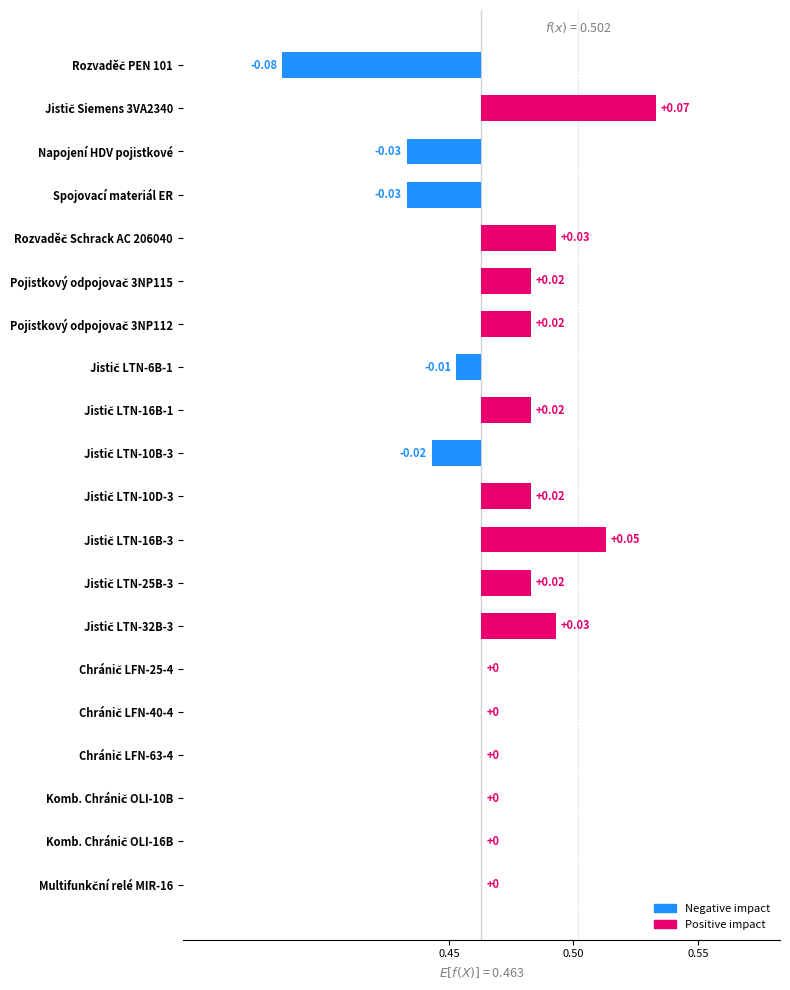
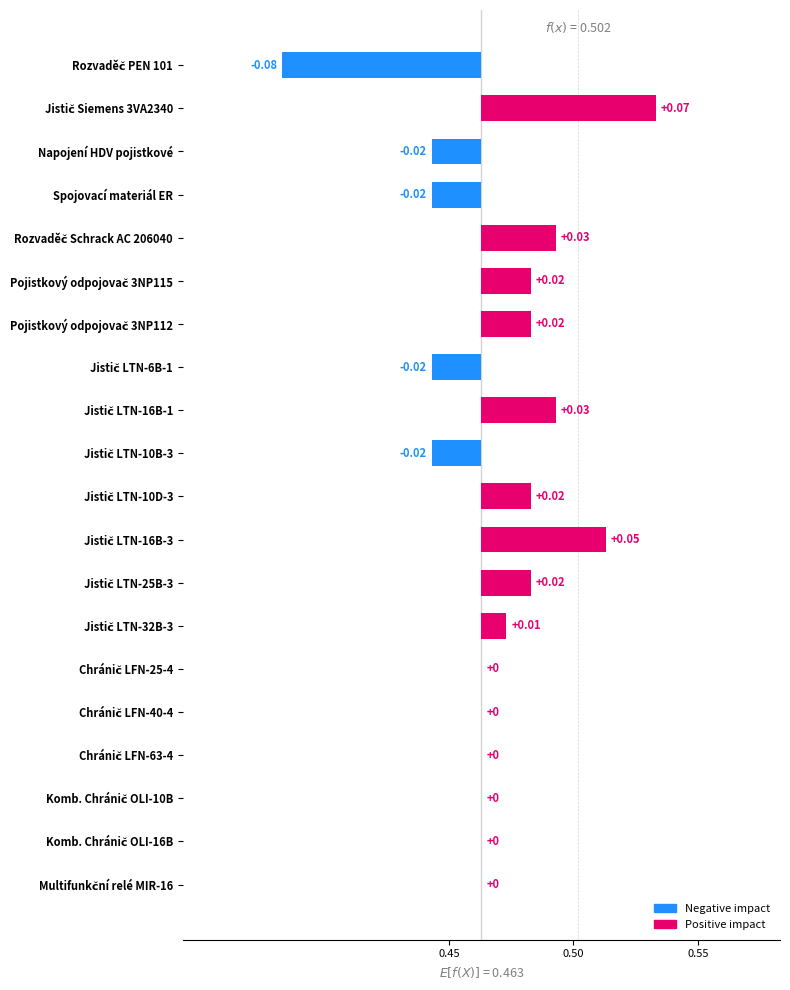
  {
    "Rozvaděč PEN 101": "-0.08",
    "Jistič Siemens 3VA2340": "+0.07",
-   "Napojení HDV pojistkové": "-0.03",
-   "Spojovací materiál ER": "-0.03",
+   "Napojení HDV pojistkové": "-0.02",
+   "Spojovací materiál ER": "-0.02",
    "Rozvaděč Schrack AC 206040": "+0.03",
    "Pojistkový odpojovač 3NP115": "+0.02",
    "Pojistkový odpojovač 3NP112": "+0.02",
-   "Jistič LTN-6B-1": "-0.01",
-   "Jistič LTN-16B-1": "+0.02",
+   "Jistič LTN-6B-1": "-0.02",
+   "Jistič LTN-16B-1": "+0.03",
    "Jistič LTN-10B-3": "-0.02",
    "Jistič LTN-10D-3": "+0.02",
    "Jistič LTN-16B-3": "+0.05",
    "Jistič LTN-25B-3": "+0.02",
-   "Jistič LTN-32B-3": "+0.03",
+   "Jistič LTN-32B-3": "+0.01",
    "Chránič LFN-25-4": "+0",
    "Chránič LFN-40-4": "+0",
    "Chránič LFN-63-4": "+0",
    "Komb. Chránič OLI-10B": "+0",
    "Komb. Chránič OLI-16B": "+0",
    "Multifunkční relé MIR-16": "+0"
  }
